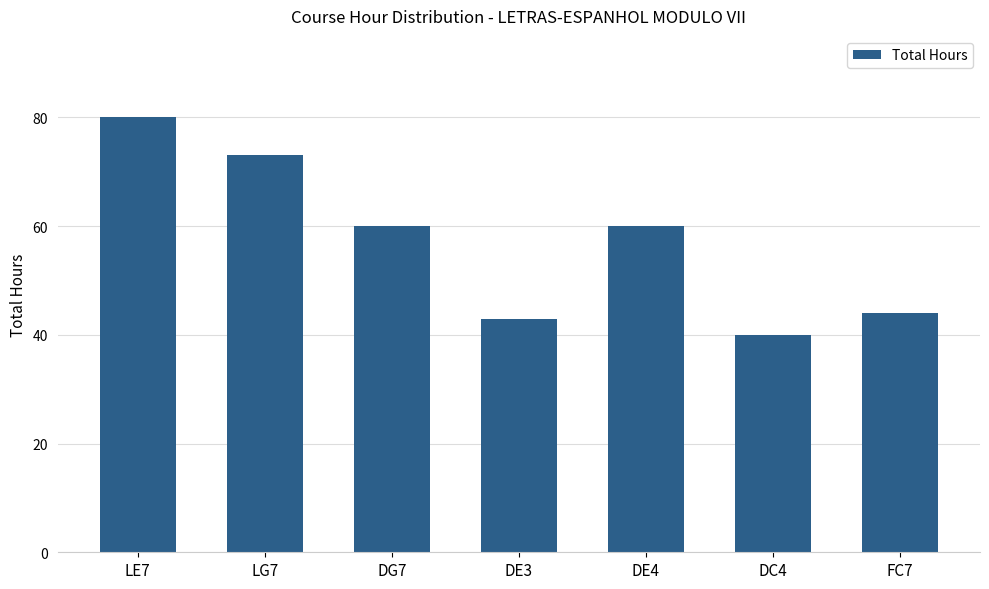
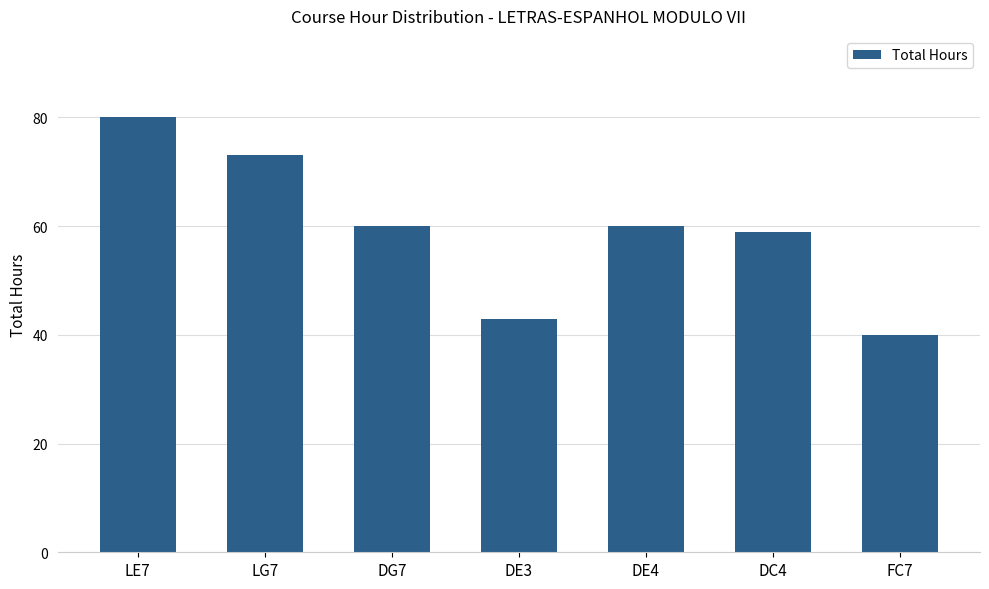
  {
    "LE7": 80,
    "LG7": 73,
    "DG7": 60,
    "DE3": 43,
    "DE4": 60,
-   "DC4": 40,
-   "FC7": 44
+   "DC4": 59,
+   "FC7": 40
  }
